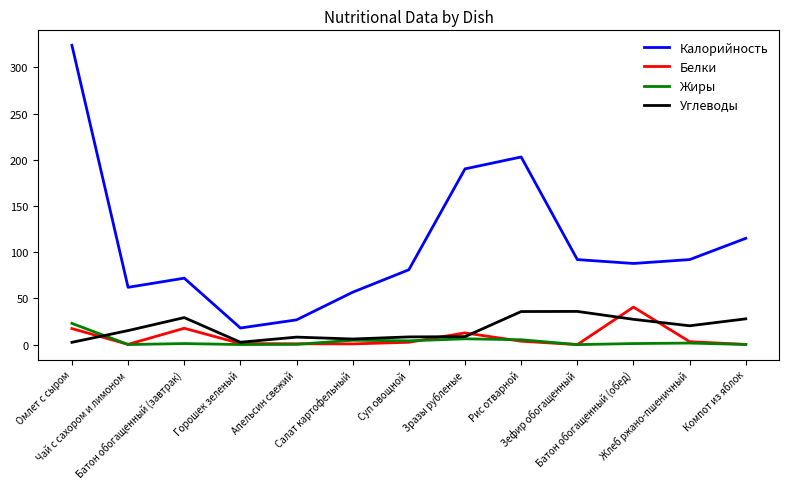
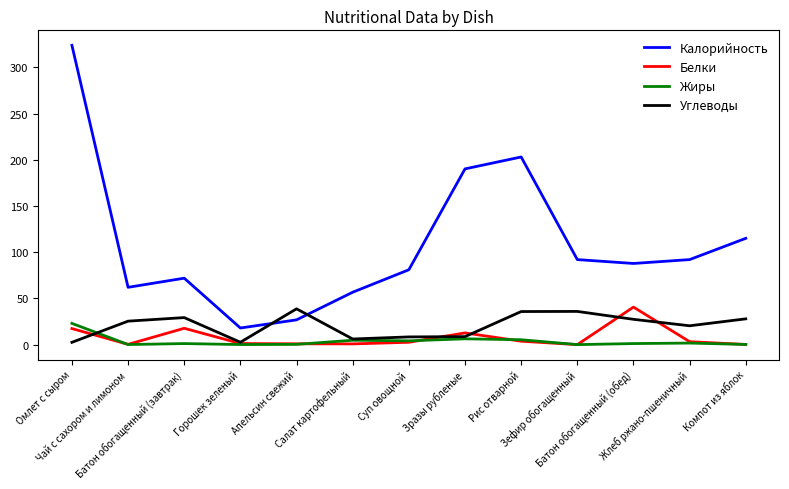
  {
    "Калорийность": {
      "Омлет с сыром": 320,
      "Чай с сахором и лимоном": 60,
      "Батон обогащенный (завтрак)": 70,
      "Горошек зеленый": 20,
      "Апельсин свежий": 30,
      "Салат картофельный": 60,
      "Суп овощной": 80,
      "Зразы рубленые": 190,
      "Рис отварной": 200,
      "Зефир обогащенный": 90,
      "Батон обогащенный (обед)": 90,
      "Жлеб ржано-пшеничный": 90,
      "Компот из яблок": 120
    },
    "Белки": {
      "Омлет с сыром": 20,
      "Батон обогащенный (завтрак)": 20,
      "Салат картофельный": 0,
      "Зразы рубленые": 10,
      "Батон обогащенный (обед)": 40
    },
    "Жиры": {
      "Омлет с сыром": 20,
      "Батон обогащенный (завтрак)": 0,
      "Батон обогащенный (обед)": 0
    },
    "Углеводы": {
      "Омлет с сыром": 0,
-     "Чай с сахором и лимоном": 20,
+     "Чай с сахором и лимоном": 30,
      "Батон обогащенный (завтрак)": 30,
-     "Апельсин свежий": 10,
+     "Апельсин свежий": 40,
      "Суп овощной": 10,
      "Рис отварной": 40,
      "Зефир обогащенный": 40,
      "Батон обогащенный (обед)": 30,
      "Жлеб ржано-пшеничный": 20,
      "Компот из яблок": 30
    }
  }
